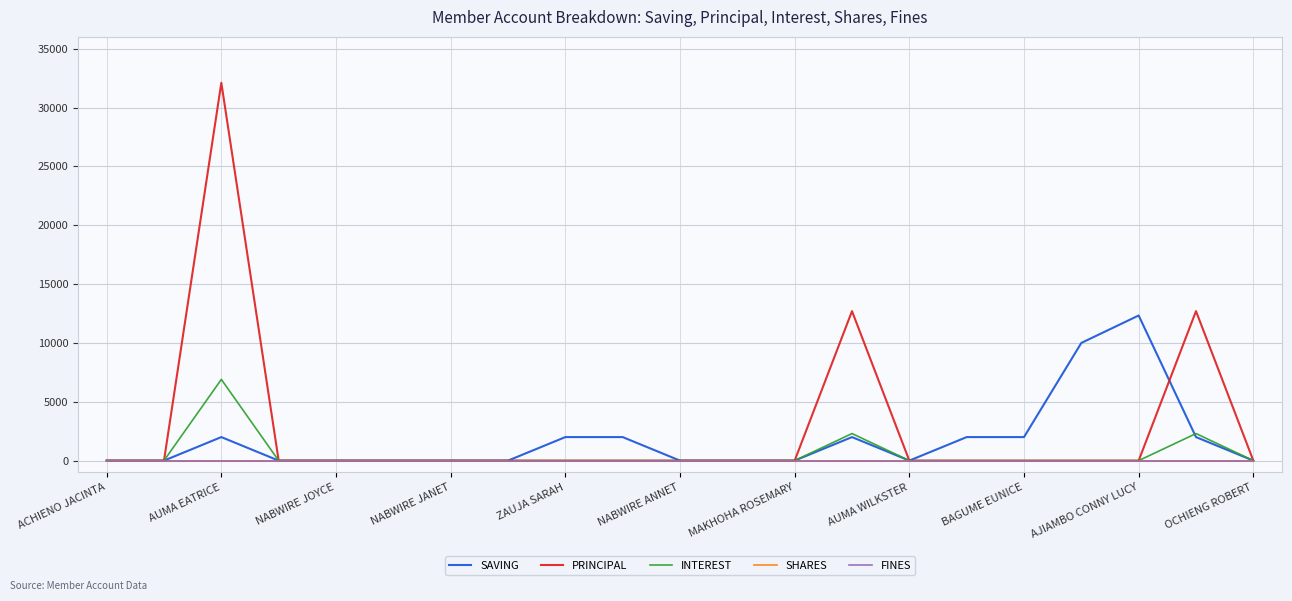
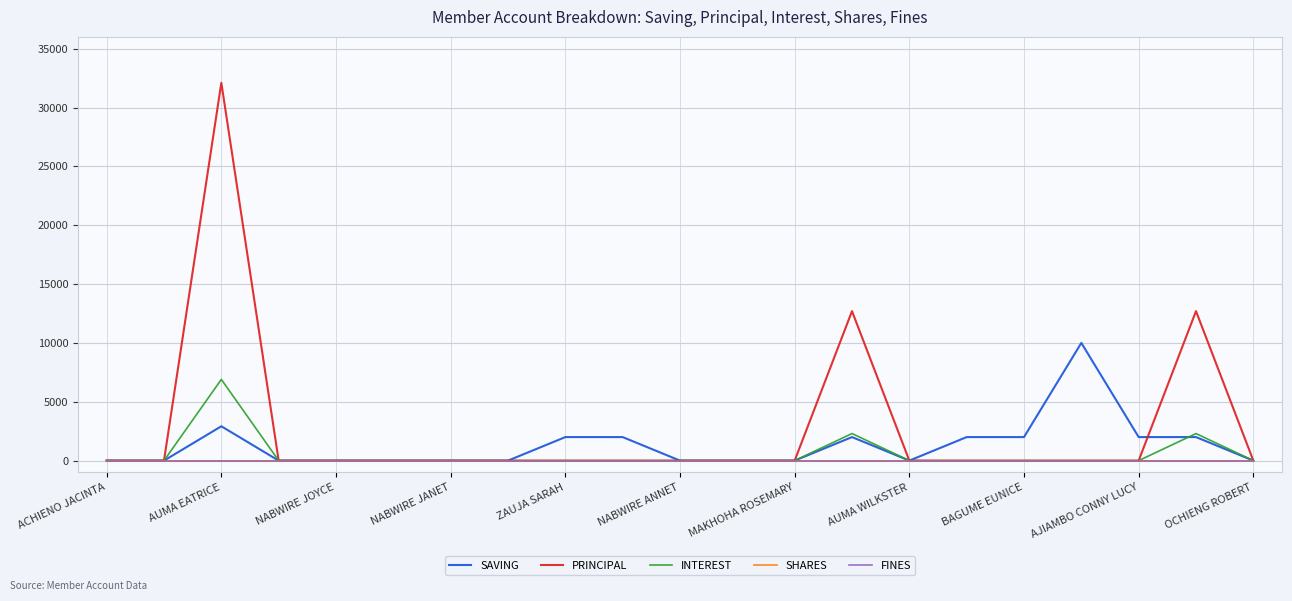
  {
    "SAVING": {
-     "AUMA EATRICE": 2000,
+     "AUMA EATRICE": 2900,
      "ZAUJA SARAH": 2000,
      "BAGUME EUNICE": 2000,
-     "AJIAMBO CONNY LUCY": 12300
+     "AJIAMBO CONNY LUCY": 2000
    },
    "PRINCIPAL": {
      "AUMA EATRICE": 32100
    },
    "INTEREST": {
      "AUMA EATRICE": 6900
    },
    "FINES": {
      "AUMA EATRICE": 0
    }
  }
